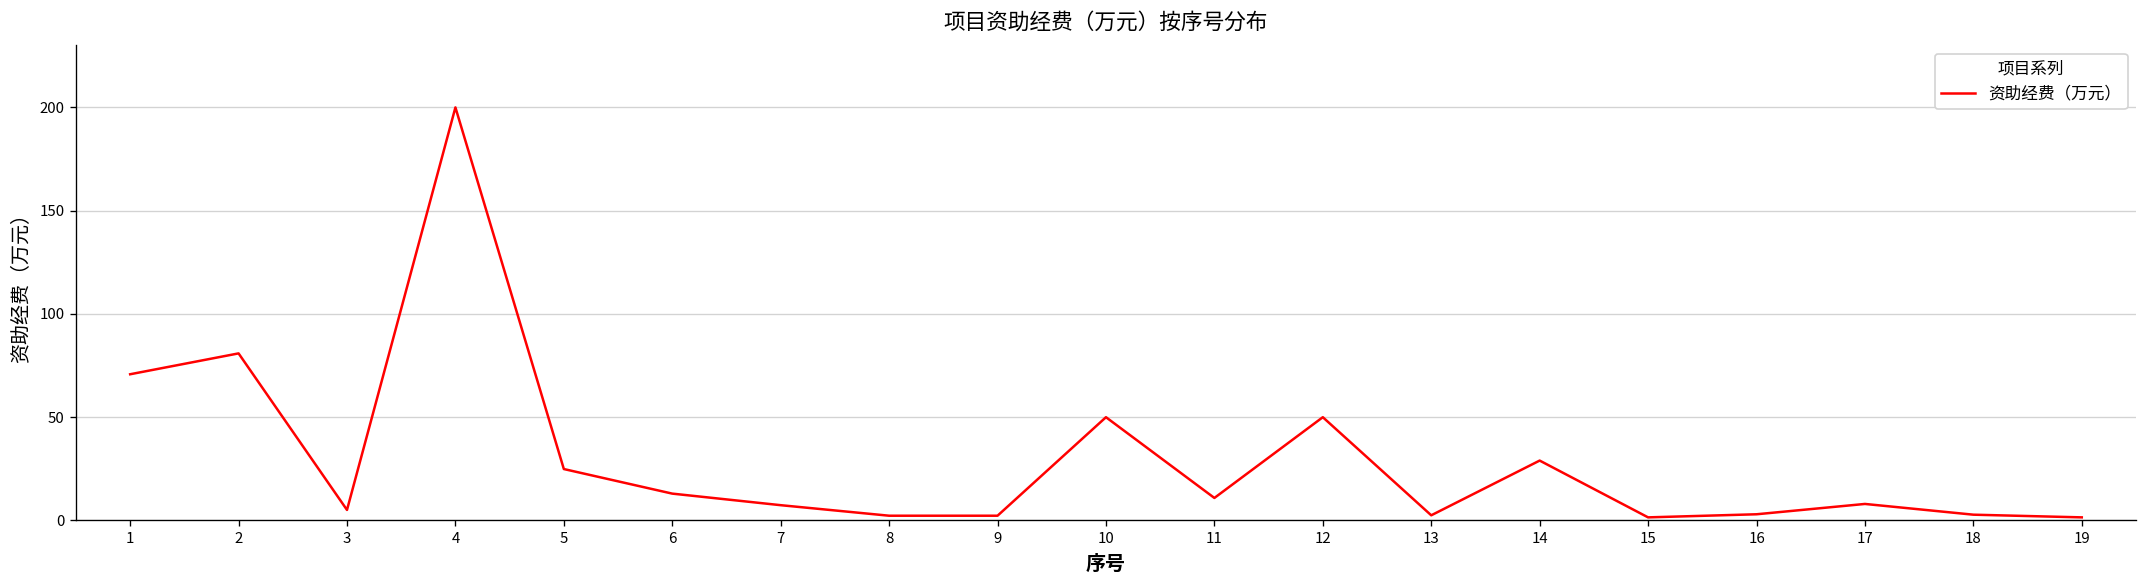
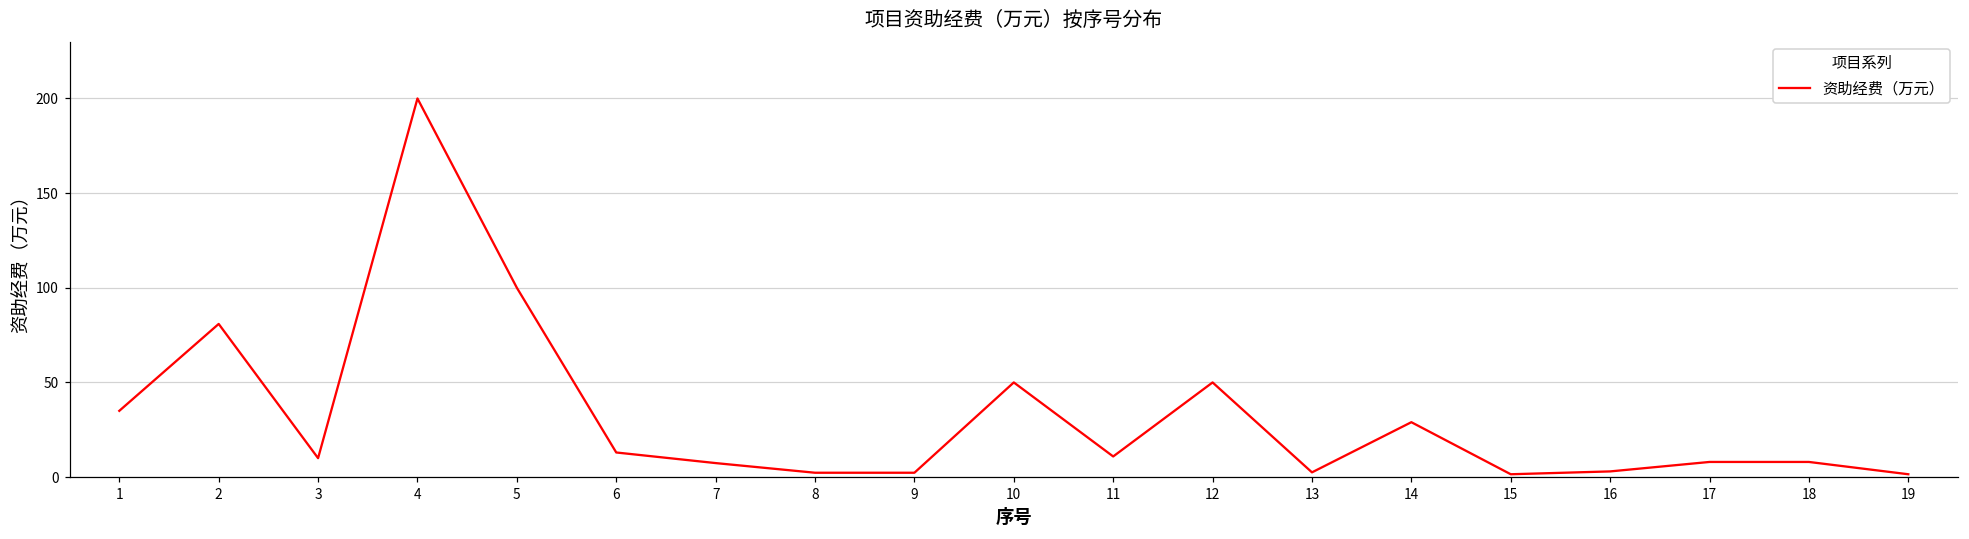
  {
-   "1": 71,
+   "1": 35,
    "2": 81,
-   "3": 5,
+   "3": 10,
    "4": 200,
-   "5": 25,
+   "5": 100,
    "6": 13,
    "7": 7,
    "8": 2,
    "9": 2,
    "10": 50,
    "11": 11,
    "12": 50,
    "13": 3,
    "14": 29,
    "15": 2,
    "16": 3,
    "17": 8,
-   "18": 3,
+   "18": 8,
    "19": 2
  }
